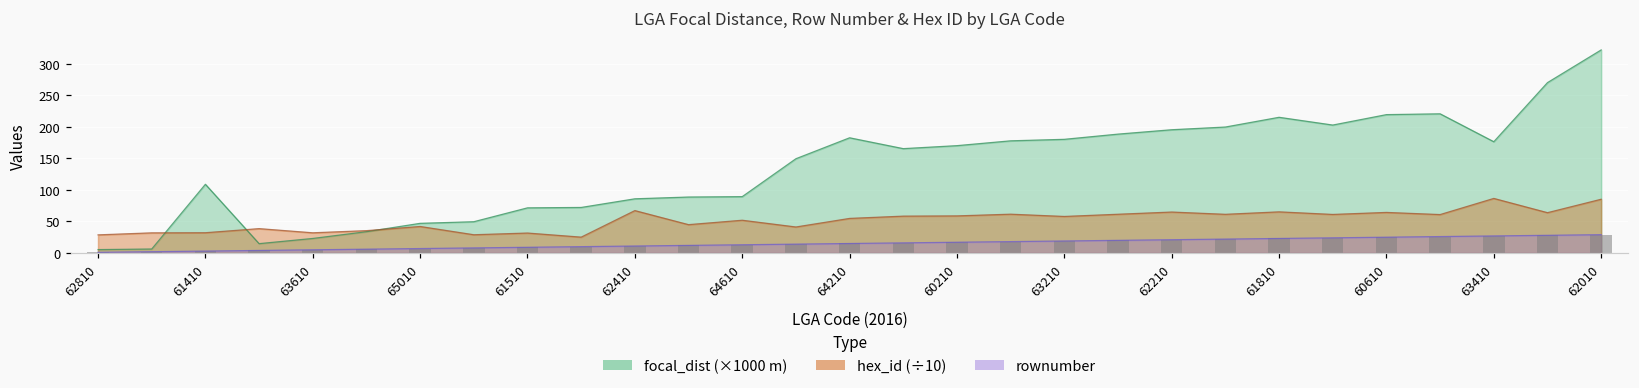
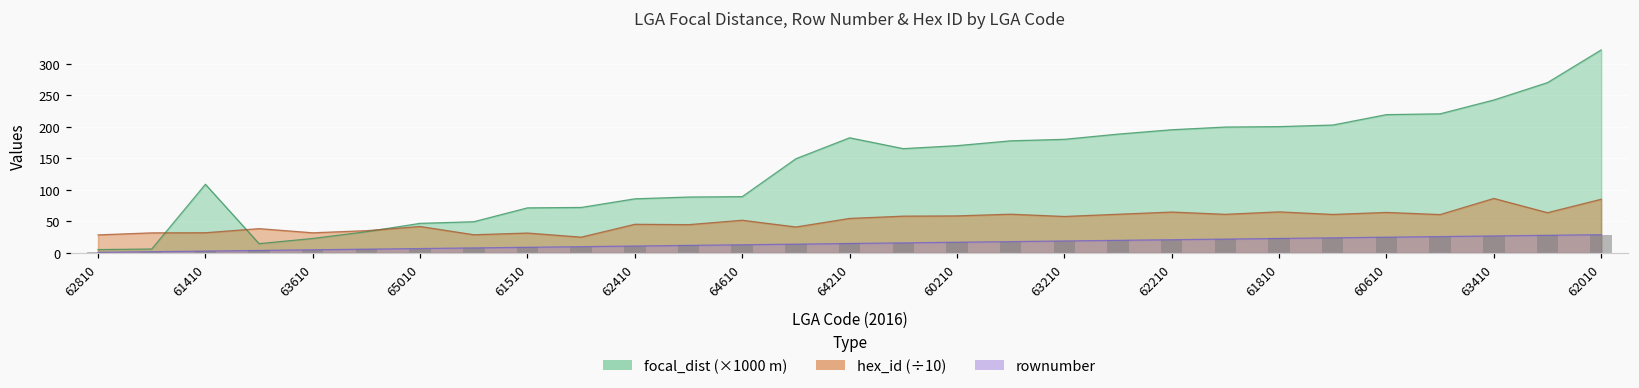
  {
    "focal_dist (×1000 m)": {
      "61410": 110,
      "63610": 20,
      "65010": 50,
      "61510": 70,
      "62410": 90,
      "64610": 90,
      "64210": 180,
      "60210": 170,
      "63210": 180,
      "62210": 200,
-     "61810": 220,
+     "61810": 200,
      "60610": 220,
-     "63410": 180,
+     "63410": 240,
      "62010": 320
    },
    "hex_id (÷10)": {
      "62810": 30,
      "61410": 30,
      "63610": 30,
      "65010": 40,
      "61510": 30,
-     "62410": 70,
+     "62410": 50,
      "64610": 50,
      "64210": 50,
      "60210": 60,
      "63210": 60,
      "62210": 60,
      "61810": 70,
      "60610": 60,
      "63410": 90,
      "62010": 90
    },
    "rownumber": {
      "61410": 0,
      "63610": 10,
      "65010": 10,
      "61510": 10,
      "62410": 10,
      "64610": 10,
      "64210": 20,
      "60210": 20,
      "63210": 20,
      "62210": 20,
      "61810": 20,
      "60610": 30,
      "63410": 30,
      "62010": 30
    }
  }
